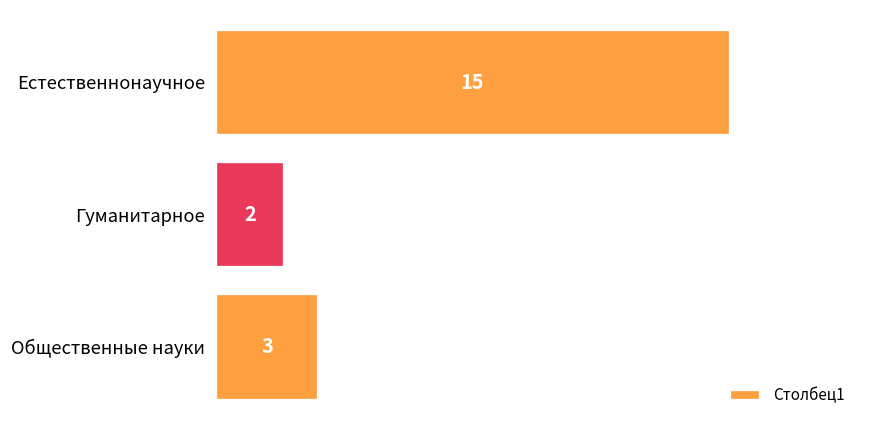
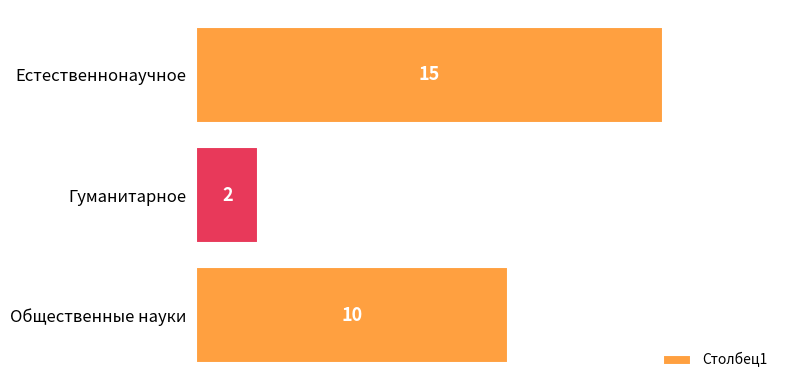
  {
    "Естественнонаучное": 15,
    "Гуманитарное": 2,
-   "Общественные науки": 3
+   "Общественные науки": 10
  }
